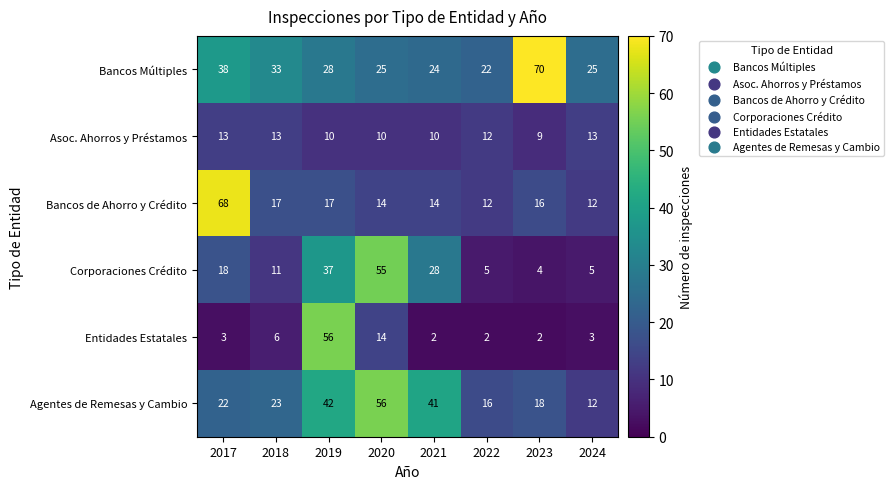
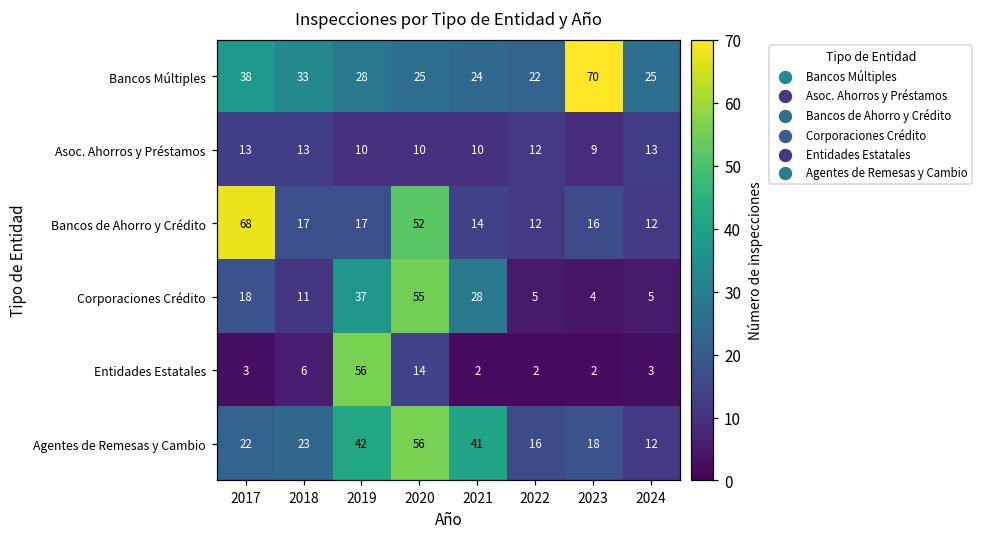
  {
    "Bancos Múltiples": {
      "2017": 38,
      "2018": 33,
      "2019": 28,
      "2020": 25,
      "2021": 24,
      "2022": 22,
      "2023": 70,
      "2024": 25
    },
    "Asoc. Ahorros y Préstamos": {
      "2017": 13,
      "2018": 13,
      "2019": 10,
      "2020": 10,
      "2021": 10,
      "2022": 12,
      "2023": 9,
      "2024": 13
    },
    "Bancos de Ahorro y Crédito": {
      "2017": 68,
      "2018": 17,
      "2019": 17,
-     "2020": 14,
+     "2020": 52,
      "2021": 14,
      "2022": 12,
      "2023": 16,
      "2024": 12
    },
    "Corporaciones Crédito": {
      "2017": 18,
      "2018": 11,
      "2019": 37,
      "2020": 55,
      "2021": 28,
      "2022": 5,
      "2023": 4,
      "2024": 5
    },
    "Entidades Estatales": {
      "2017": 3,
      "2018": 6,
      "2019": 56,
      "2020": 14,
      "2021": 2,
      "2022": 2,
      "2023": 2,
      "2024": 3
    },
    "Agentes de Remesas y Cambio": {
      "2017": 22,
      "2018": 23,
      "2019": 42,
      "2020": 56,
      "2021": 41,
      "2022": 16,
      "2023": 18,
      "2024": 12
    }
  }
